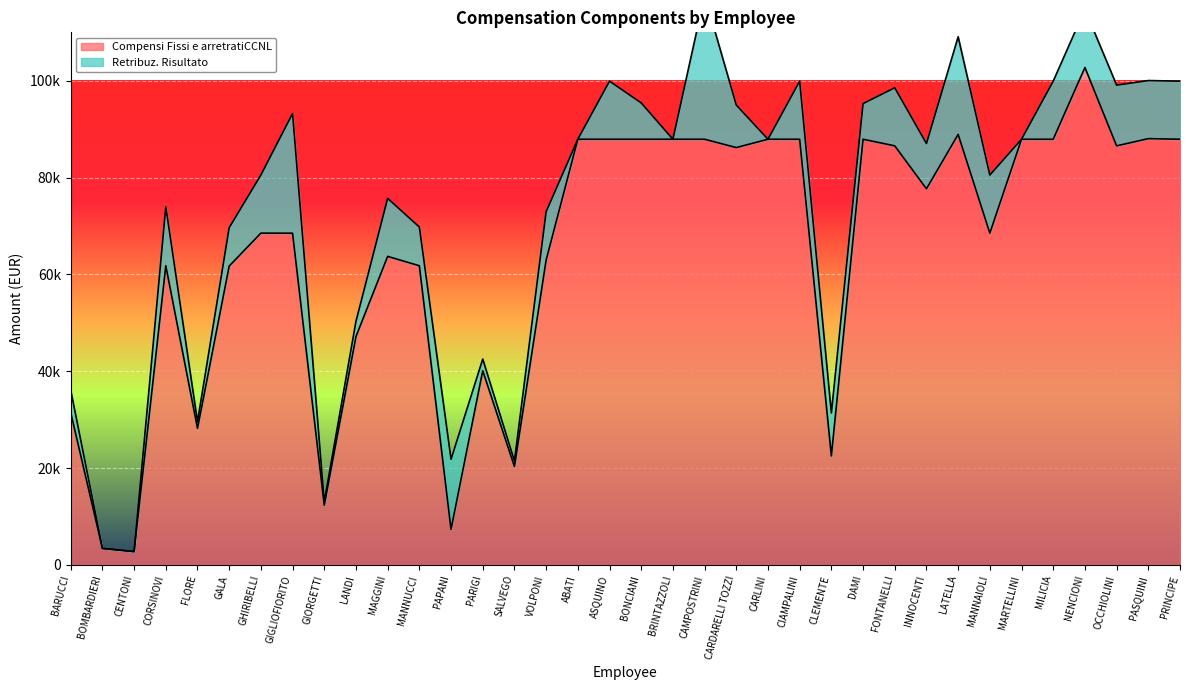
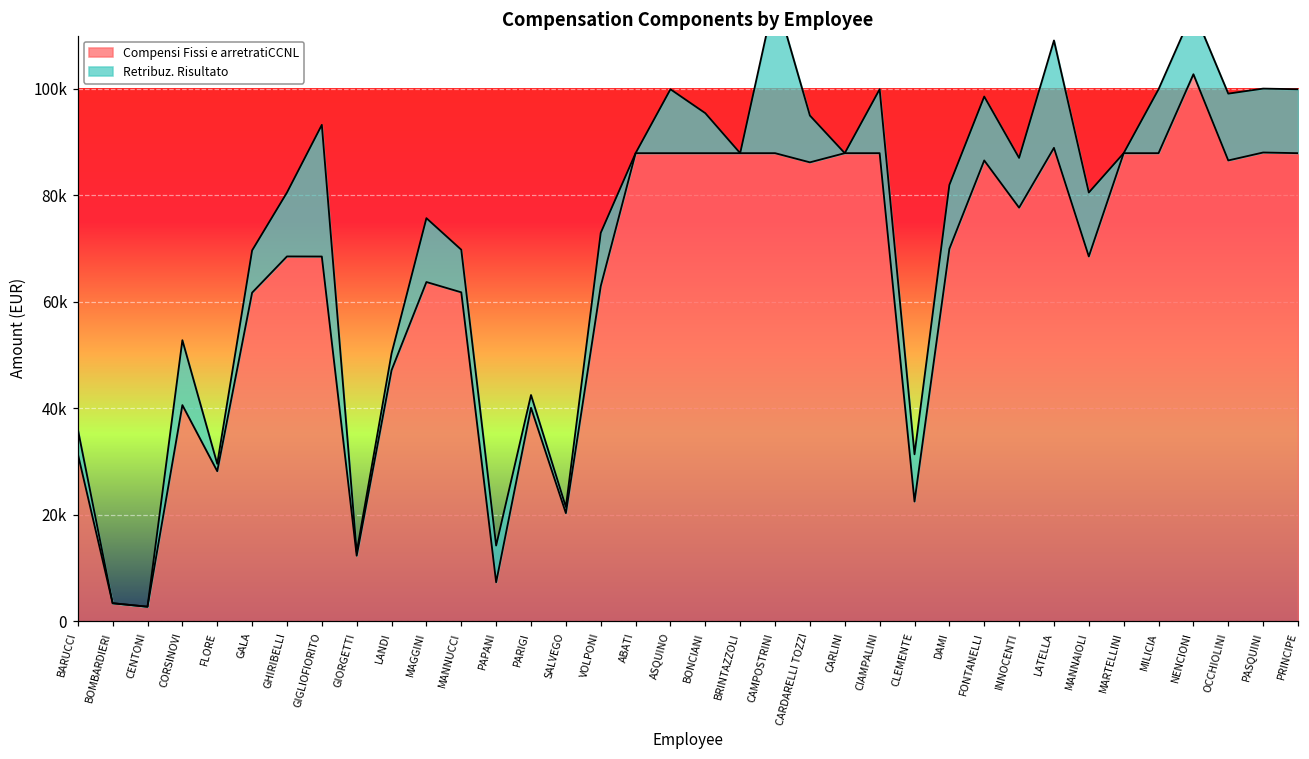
  {
    "Compensi Fissi e arretratiCCNL": {
      "BARUCCI": 31000,
-     "CORSINOVI": 62000,
+     "CORSINOVI": 41000,
      "FLORE": 28000,
      "GALA": 62000,
      "GHIRIBELLI": 69000,
      "GIGLIOFIORITO": 69000,
      "GIORGETTI": 12000,
      "LANDI": 47000,
      "MAGGINI": 64000,
      "MANNUCCI": 62000,
      "PAPANI": 7000,
      "PARIGI": 40000,
      "SALVEGO": 20000,
      "VOLPONI": 63000,
      "ASQUINO": 88000,
      "BONCIANI": 88000,
      "CAMPOSTRINI": 88000,
      "CARDARELLI TOZZI": 86000,
      "CIAMPALINI": 88000,
      "CLEMENTE": 22000,
-     "DAMI": 88000,
+     "DAMI": 70000,
      "FONTANELLI": 87000,
      "INNOCENTI": 78000,
      "LATELLA": 89000,
      "MANNAIOLI": 69000,
      "MILICIA": 88000,
      "NENCIONI": 103000,
      "OCCHIOLINI": 87000,
      "PASQUINI": 88000,
      "PRINCIPE": 88000
    },
    "Retribuz. Risultato": {
      "BARUCCI": 5000,
      "CORSINOVI": 12000,
      "FLORE": 1000,
      "GALA": 8000,
      "GHIRIBELLI": 12000,
      "GIGLIOFIORITO": 25000,
      "GIORGETTI": 1000,
      "LANDI": 3000,
      "MAGGINI": 12000,
      "MANNUCCI": 8000,
-     "PAPANI": 14000,
+     "PAPANI": 7000,
      "PARIGI": 2000,
      "SALVEGO": 1000,
      "VOLPONI": 10000,
      "ASQUINO": 12000,
      "BONCIANI": 8000,
      "CARDARELLI TOZZI": 9000,
      "CIAMPALINI": 12000,
      "CLEMENTE": 9000,
-     "DAMI": 7000,
+     "DAMI": 12000,
      "FONTANELLI": 12000,
      "INNOCENTI": 9000,
      "LATELLA": 20000,
      "MANNAIOLI": 12000,
      "MILICIA": 12000,
      "OCCHIOLINI": 13000,
      "PASQUINI": 12000,
      "PRINCIPE": 12000
    }
  }
